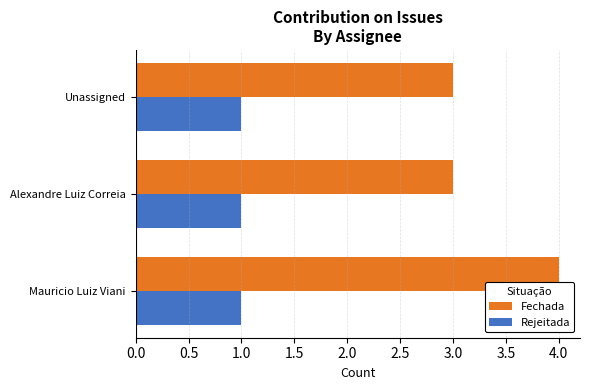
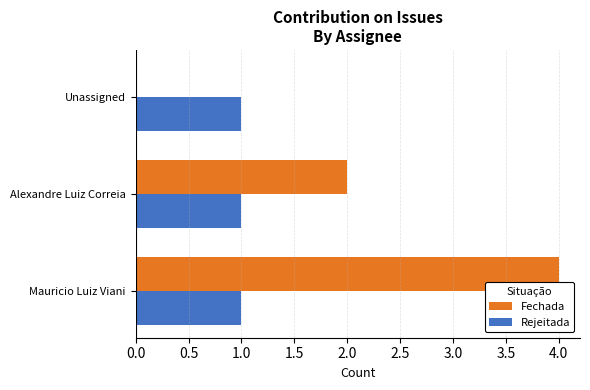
  {
    "Fechada": {
-     "Unassigned": 3,
-     "Alexandre Luiz Correia": 3,
+     "Unassigned": 0,
+     "Alexandre Luiz Correia": 2,
      "Mauricio Luiz Viani": 4
    },
    "Rejeitada": {
      "Unassigned": 1,
      "Alexandre Luiz Correia": 1,
      "Mauricio Luiz Viani": 1
    }
  }
